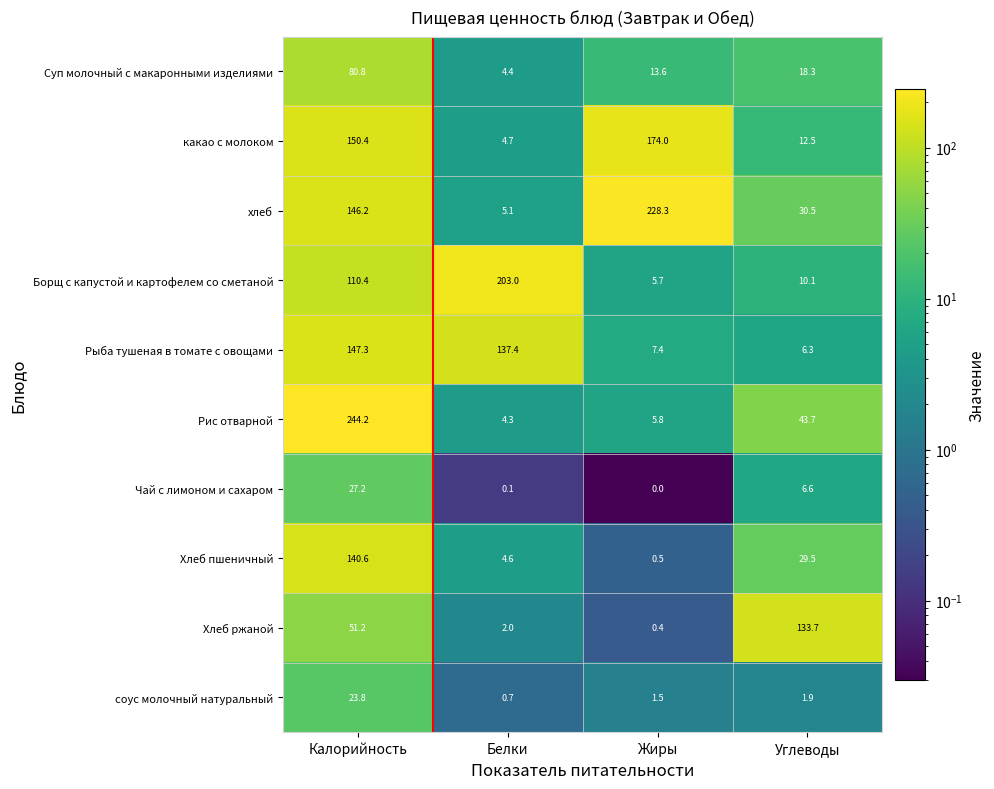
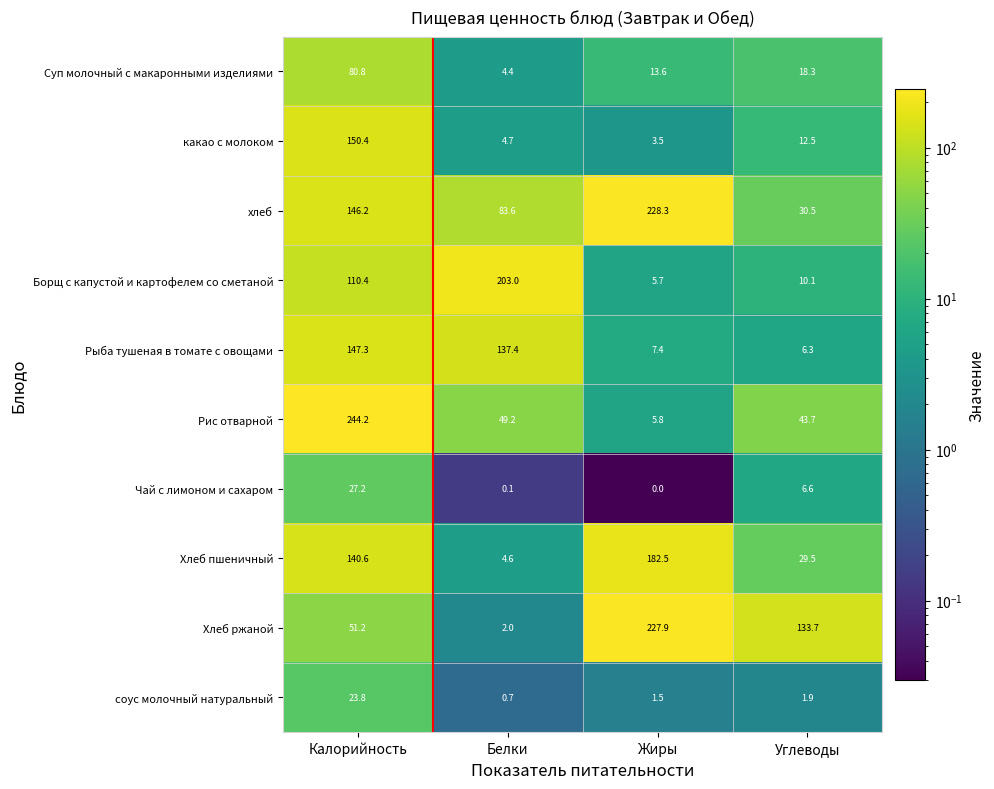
  {
    "Суп молочный с макаронными изделиями": {
      "Калорийность": 80.8,
      "Белки": 4.4,
      "Жиры": 13.6,
      "Углеводы": 18.3
    },
    "какао с молоком": {
      "Калорийность": 150.4,
      "Белки": 4.7,
-     "Жиры": 174.0,
+     "Жиры": 3.5,
      "Углеводы": 12.5
    },
    "хлеб": {
      "Калорийность": 146.2,
-     "Белки": 5.1,
+     "Белки": 83.6,
      "Жиры": 228.3,
      "Углеводы": 30.5
    },
    "Борщ с капустой и картофелем со сметаной": {
      "Калорийность": 110.4,
      "Белки": 203.0,
      "Жиры": 5.7,
      "Углеводы": 10.1
    },
    "Рыба тушеная в томате с овощами": {
      "Калорийность": 147.3,
      "Белки": 137.4,
      "Жиры": 7.4,
      "Углеводы": 6.3
    },
    "Рис отварной": {
      "Калорийность": 244.2,
-     "Белки": 4.3,
+     "Белки": 49.2,
      "Жиры": 5.8,
      "Углеводы": 43.7
    },
    "Чай с лимоном и сахаром": {
      "Калорийность": 27.2,
      "Белки": 0.1,
      "Жиры": 0.0,
      "Углеводы": 6.6
    },
    "Хлеб пшеничный": {
      "Калорийность": 140.6,
      "Белки": 4.6,
-     "Жиры": 0.5,
+     "Жиры": 182.5,
      "Углеводы": 29.5
    },
    "Хлеб ржаной": {
      "Калорийность": 51.2,
      "Белки": 2.0,
-     "Жиры": 0.4,
+     "Жиры": 227.9,
      "Углеводы": 133.7
    },
    "соус молочный натуральный": {
      "Калорийность": 23.8,
      "Белки": 0.7,
      "Жиры": 1.5,
      "Углеводы": 1.9
    }
  }
